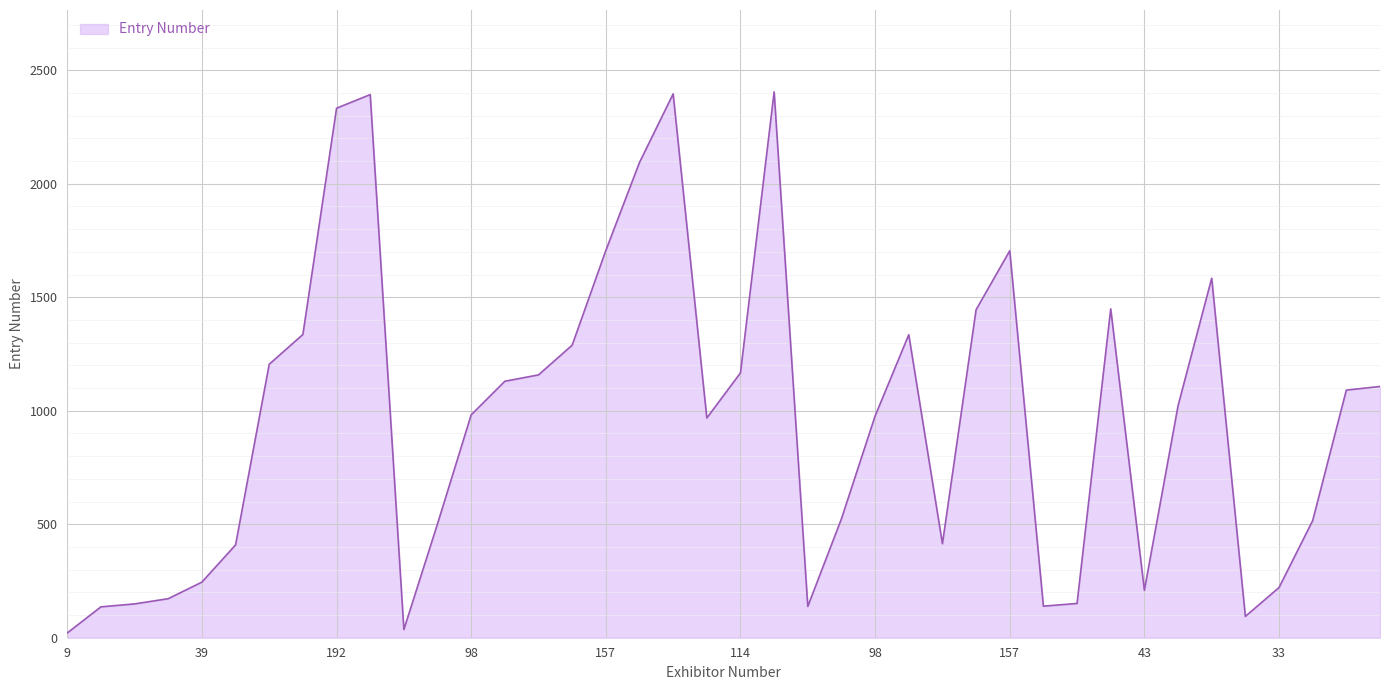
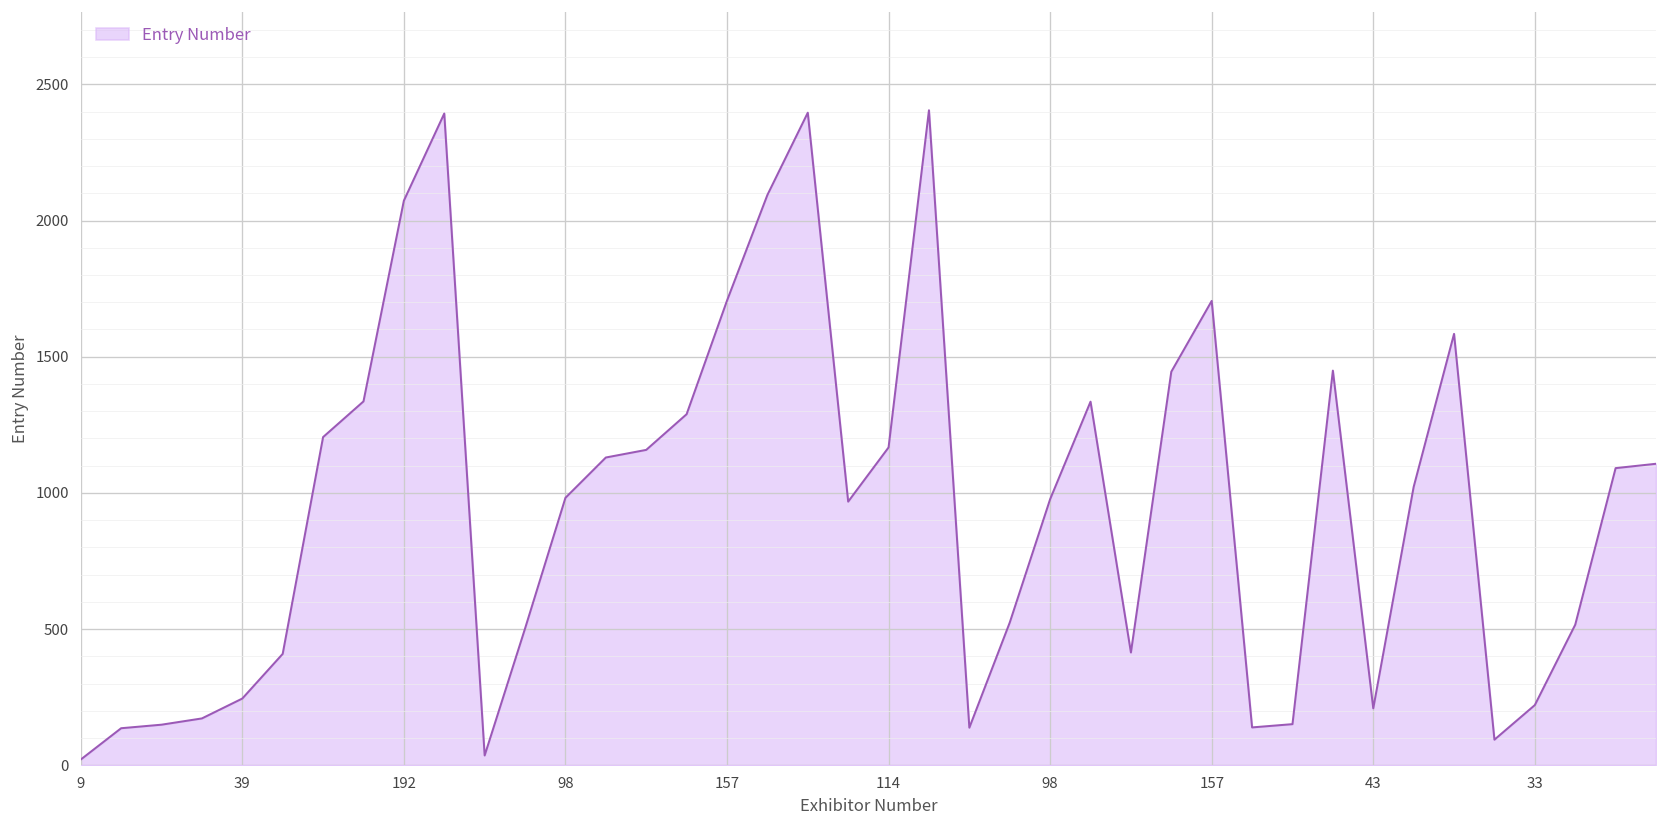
  {
-   "192": 2330,
+   "192": 2070,
    "114": 1170,
    "43": 210
  }
